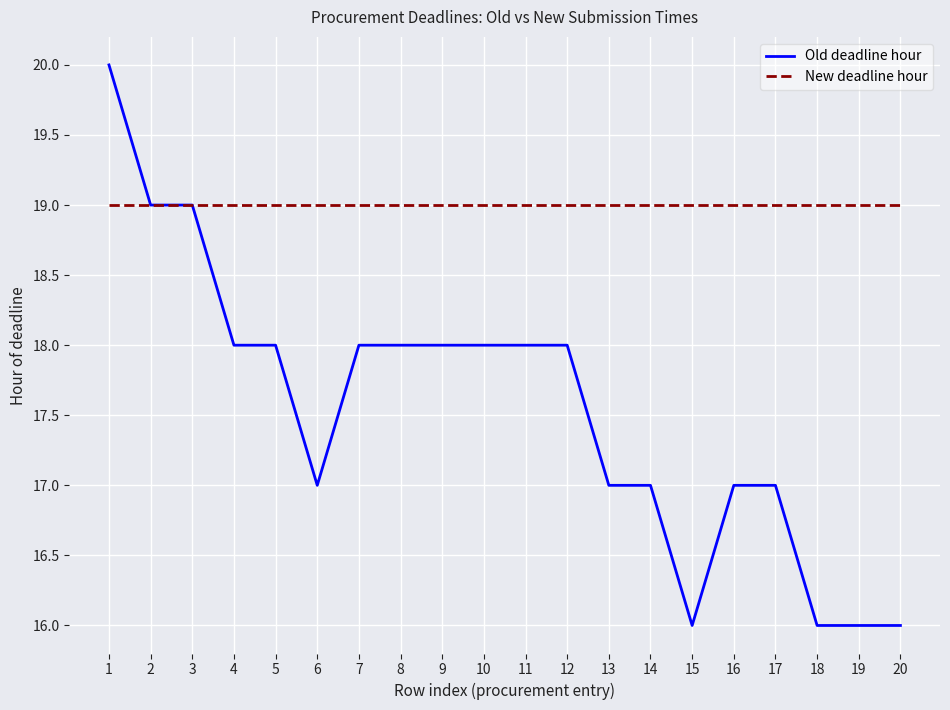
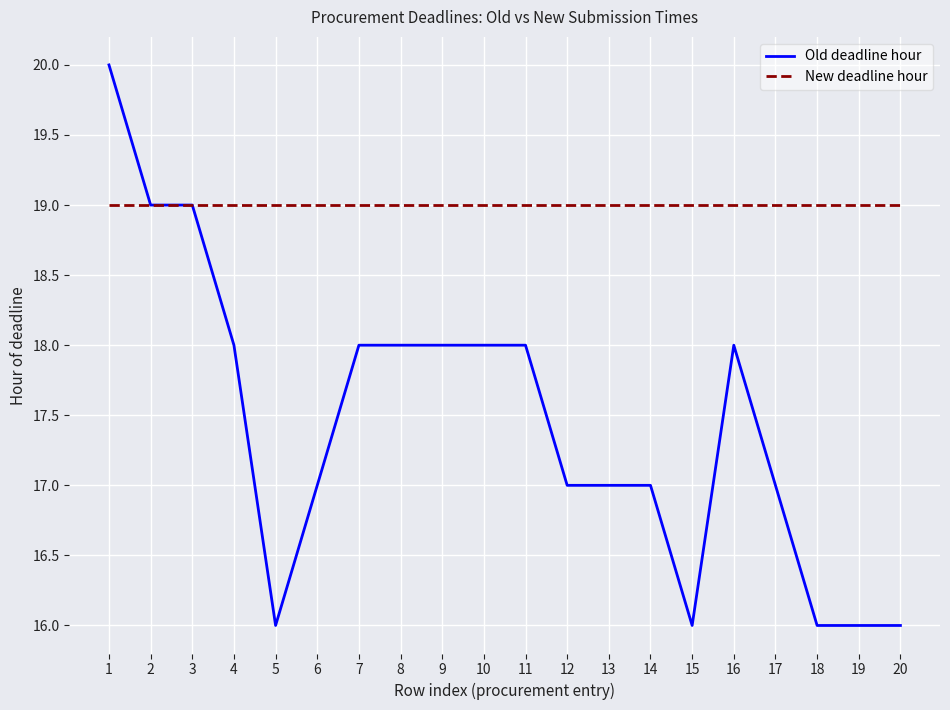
  {
    "Old deadline hour": {
      "1": 20,
      "4": 18,
-     "5": 18,
+     "5": 16,
      "6": 17,
      "7": 18,
      "8": 18,
      "9": 18,
      "10": 18,
      "11": 18,
-     "12": 18,
+     "12": 17,
      "13": 17,
      "14": 17,
      "15": 16,
-     "16": 17,
+     "16": 18,
      "17": 17,
      "18": 16,
      "19": 16,
      "20": 16
    },
    "New deadline hour": {
      "1": 19,
      "4": 19,
      "5": 19,
      "6": 19,
      "7": 19,
      "8": 19,
      "9": 19,
      "10": 19,
      "11": 19,
      "12": 19,
      "13": 19,
      "14": 19,
      "15": 19,
      "16": 19,
      "17": 19,
      "18": 19,
      "19": 19,
      "20": 19
    }
  }
